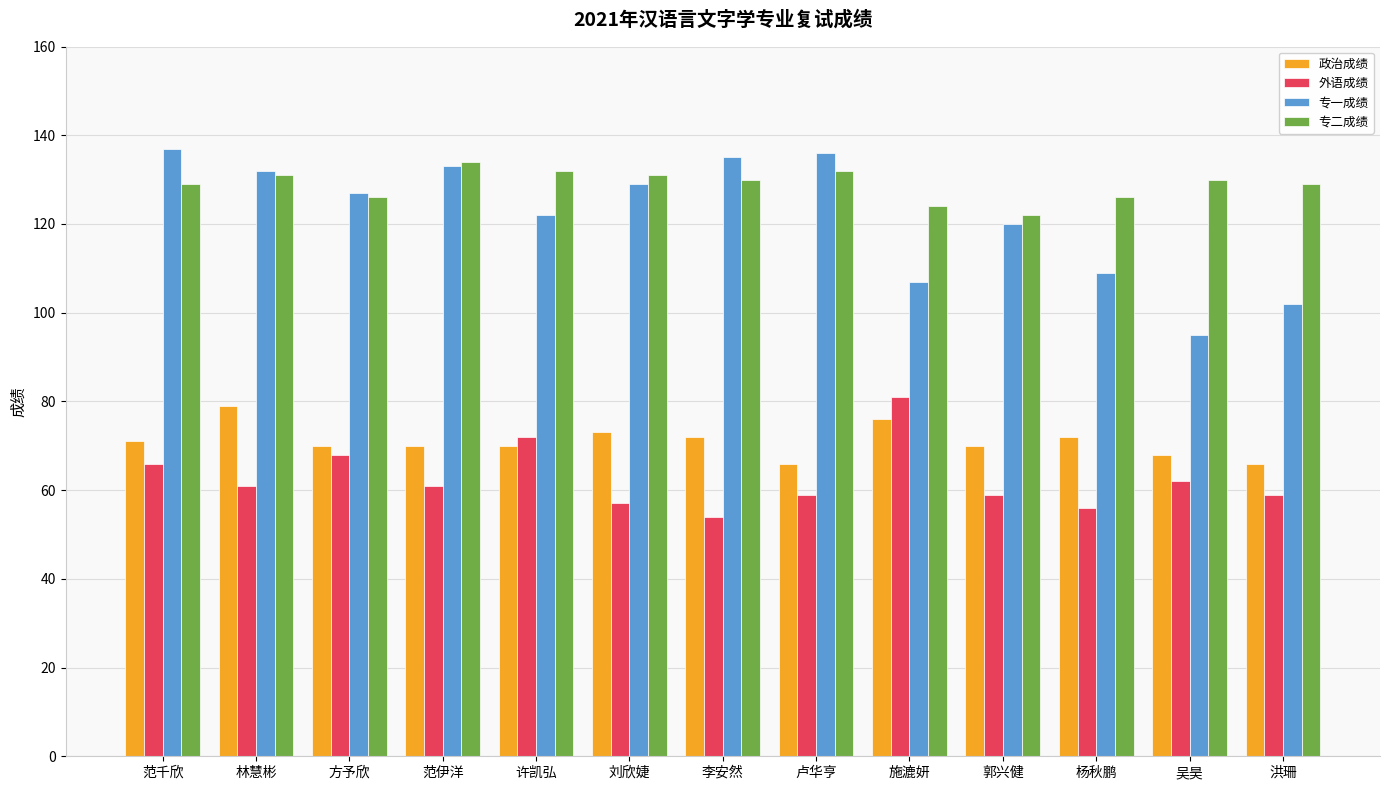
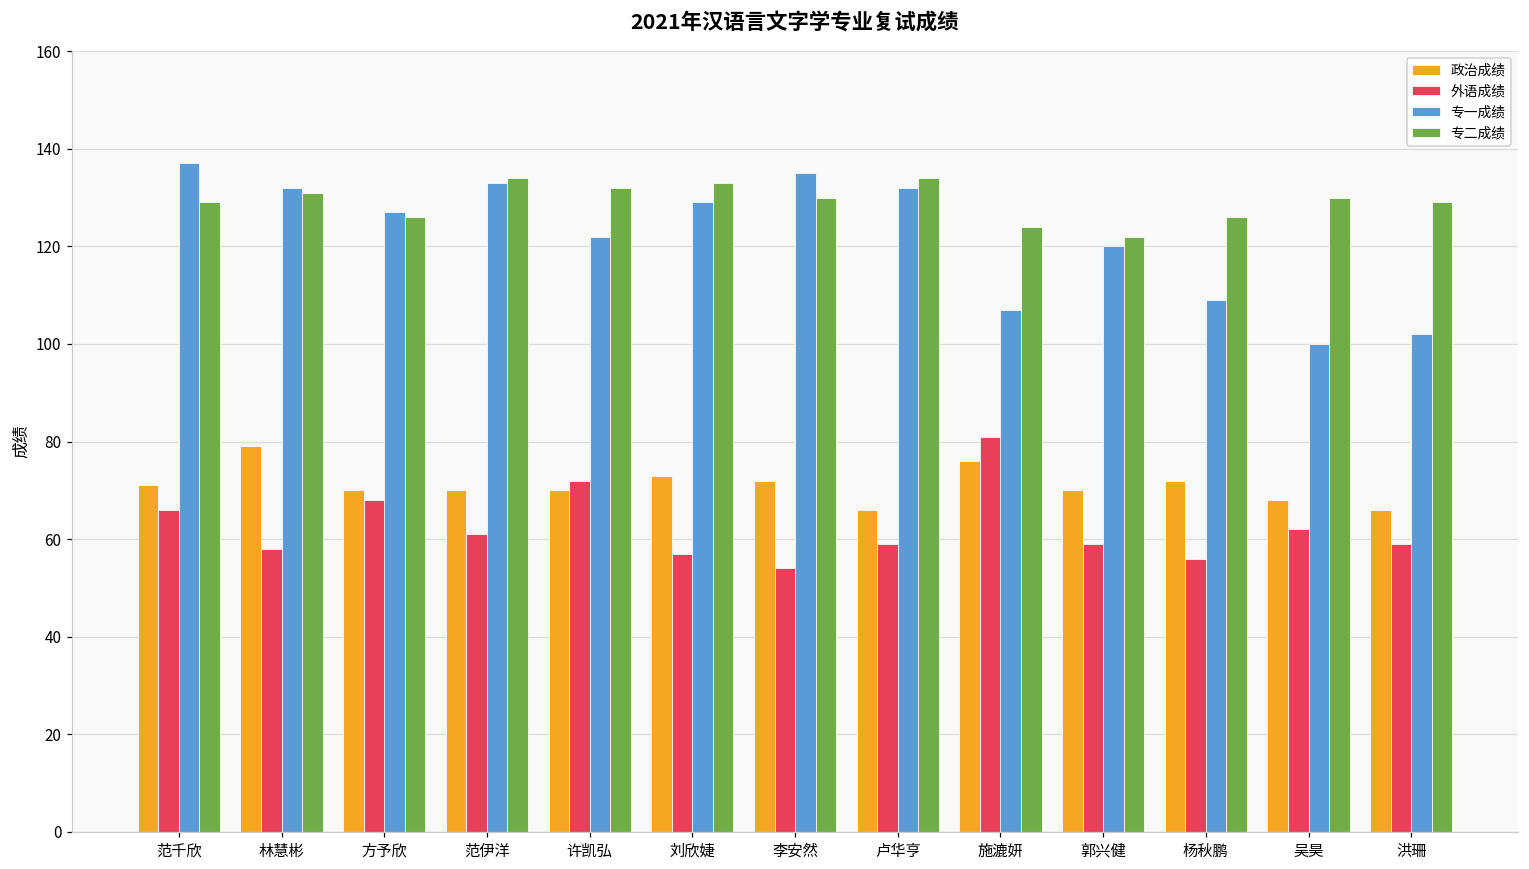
  {
    "政治成绩": {
      "范千欣": 71,
      "林慧彬": 79,
      "方予欣": 70,
      "范伊洋": 70,
      "许凯弘": 70,
      "刘欣婕": 73,
      "李安然": 72,
      "卢华亨": 66,
      "施漉妍": 76,
      "郭兴健": 70,
      "杨秋鹏": 72,
      "吴昊": 68,
      "洪珊": 66
    },
    "外语成绩": {
      "范千欣": 66,
-     "林慧彬": 61,
+     "林慧彬": 58,
      "方予欣": 68,
      "范伊洋": 61,
      "许凯弘": 72,
      "刘欣婕": 57,
      "李安然": 54,
      "卢华亨": 59,
      "施漉妍": 81,
      "郭兴健": 59,
      "杨秋鹏": 56,
      "吴昊": 62,
      "洪珊": 59
    },
    "专一成绩": {
      "范千欣": 137,
      "林慧彬": 132,
      "方予欣": 127,
      "范伊洋": 133,
      "许凯弘": 122,
      "刘欣婕": 129,
      "李安然": 135,
-     "卢华亨": 136,
+     "卢华亨": 132,
      "施漉妍": 107,
      "郭兴健": 120,
      "杨秋鹏": 109,
-     "吴昊": 95,
+     "吴昊": 100,
      "洪珊": 102
    },
    "专二成绩": {
      "范千欣": 129,
      "林慧彬": 131,
      "方予欣": 126,
      "范伊洋": 134,
      "许凯弘": 132,
-     "刘欣婕": 131,
+     "刘欣婕": 133,
      "李安然": 130,
-     "卢华亨": 132,
+     "卢华亨": 134,
      "施漉妍": 124,
      "郭兴健": 122,
      "杨秋鹏": 126,
      "吴昊": 130,
      "洪珊": 129
    }
  }
